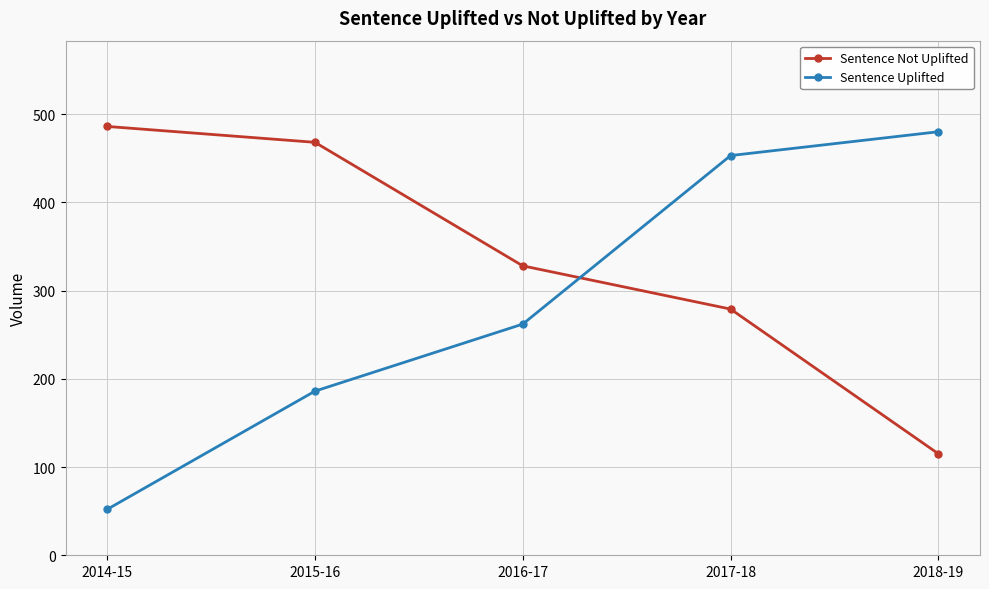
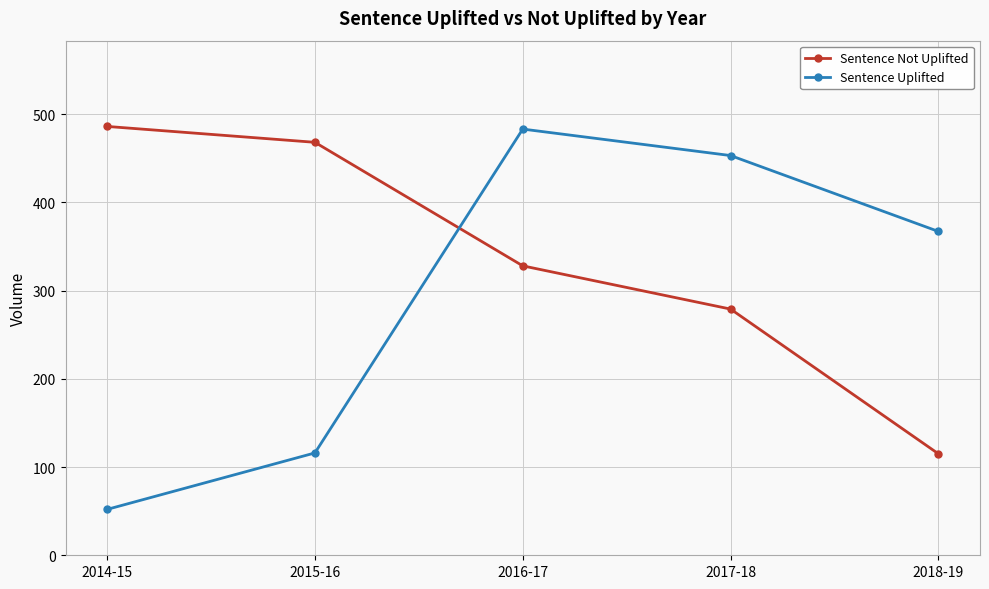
  {
    "Sentence Not Uplifted": {
      "2014-15": 490,
      "2015-16": 470,
      "2016-17": 330,
      "2017-18": 280,
      "2018-19": 120
    },
    "Sentence Uplifted": {
      "2014-15": 50,
-     "2015-16": 190,
-     "2016-17": 260,
+     "2015-16": 120,
+     "2016-17": 480,
      "2017-18": 450,
-     "2018-19": 480
+     "2018-19": 370
    }
  }
